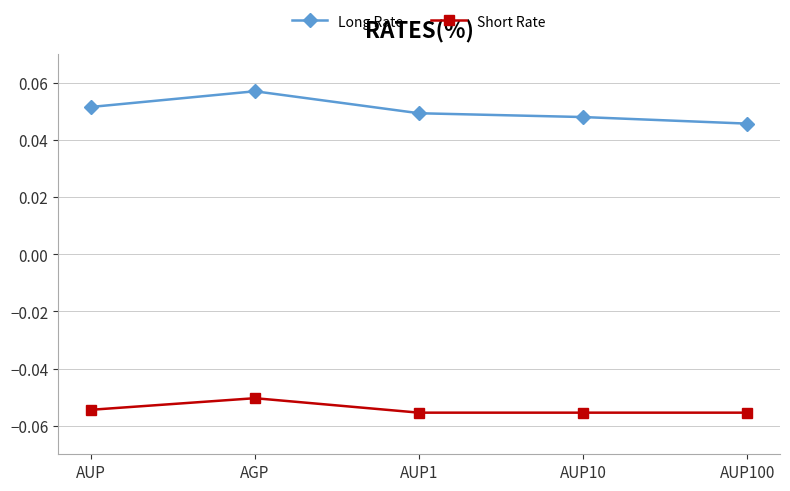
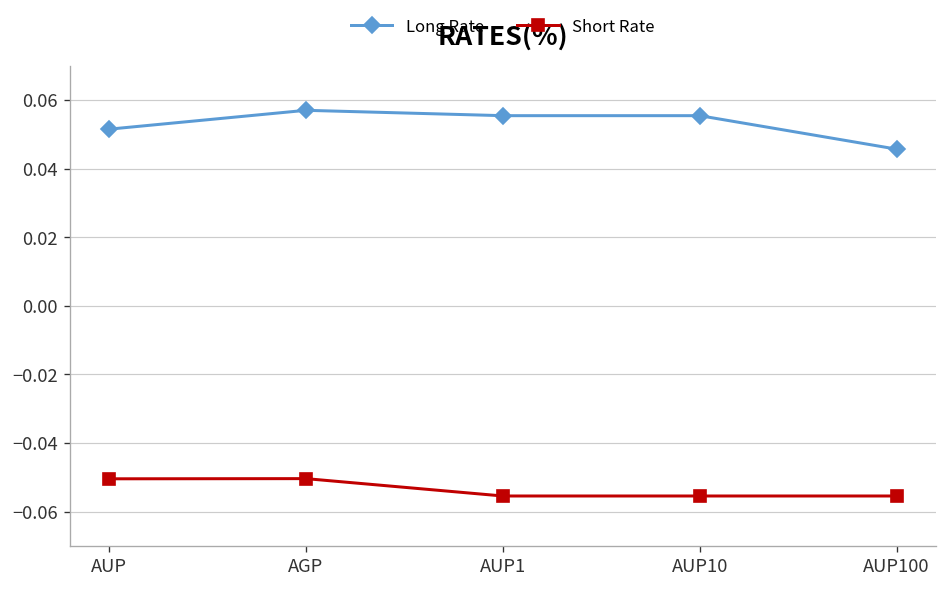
  {
    "Long Rate": {
      "AUP": 0.052,
      "AGP": 0.057,
-     "AUP1": 0.049,
-     "AUP10": 0.048,
+     "AUP1": 0.055,
+     "AUP10": 0.055,
      "AUP100": 0.046
    },
    "Short Rate": {
-     "AUP": -0.054,
+     "AUP": -0.050,
      "AGP": -0.050,
      "AUP1": -0.055,
      "AUP10": -0.055,
      "AUP100": -0.055
    }
  }
